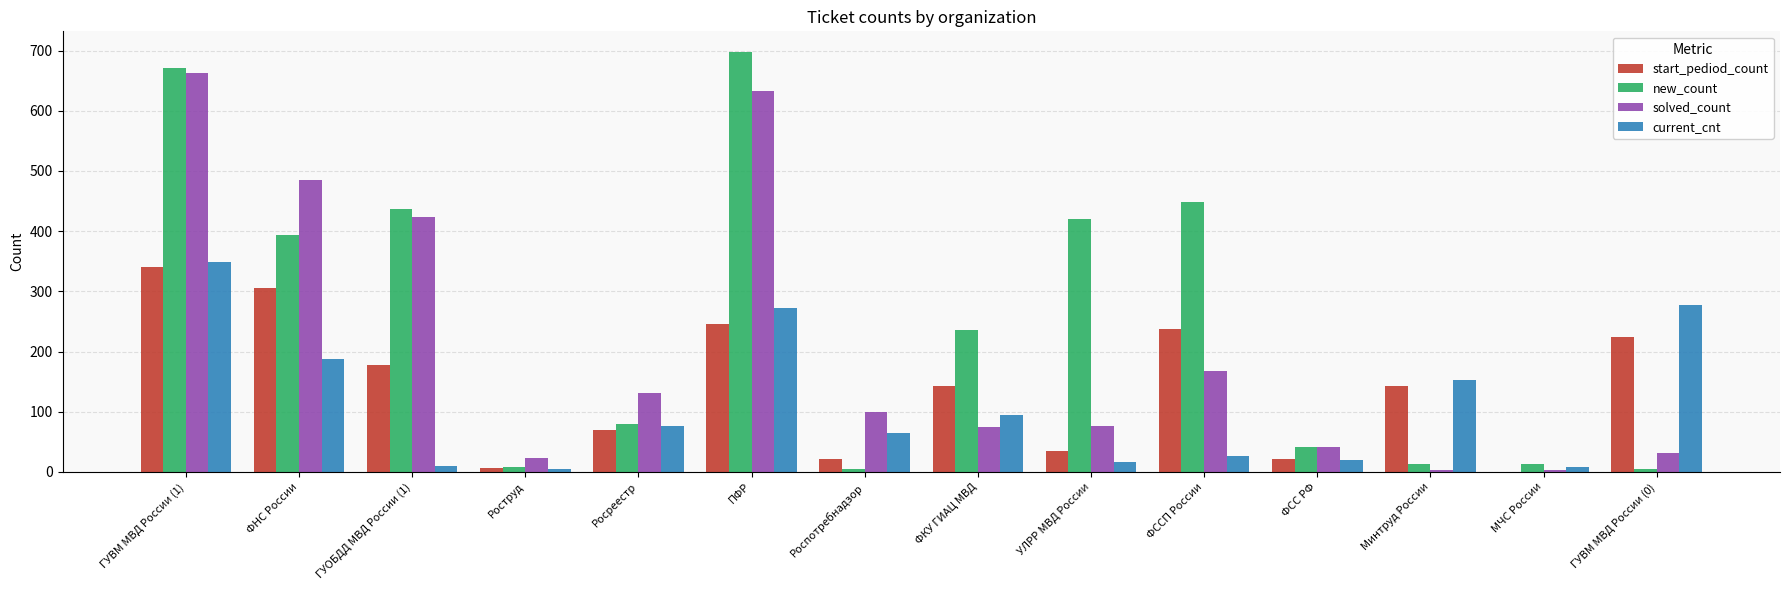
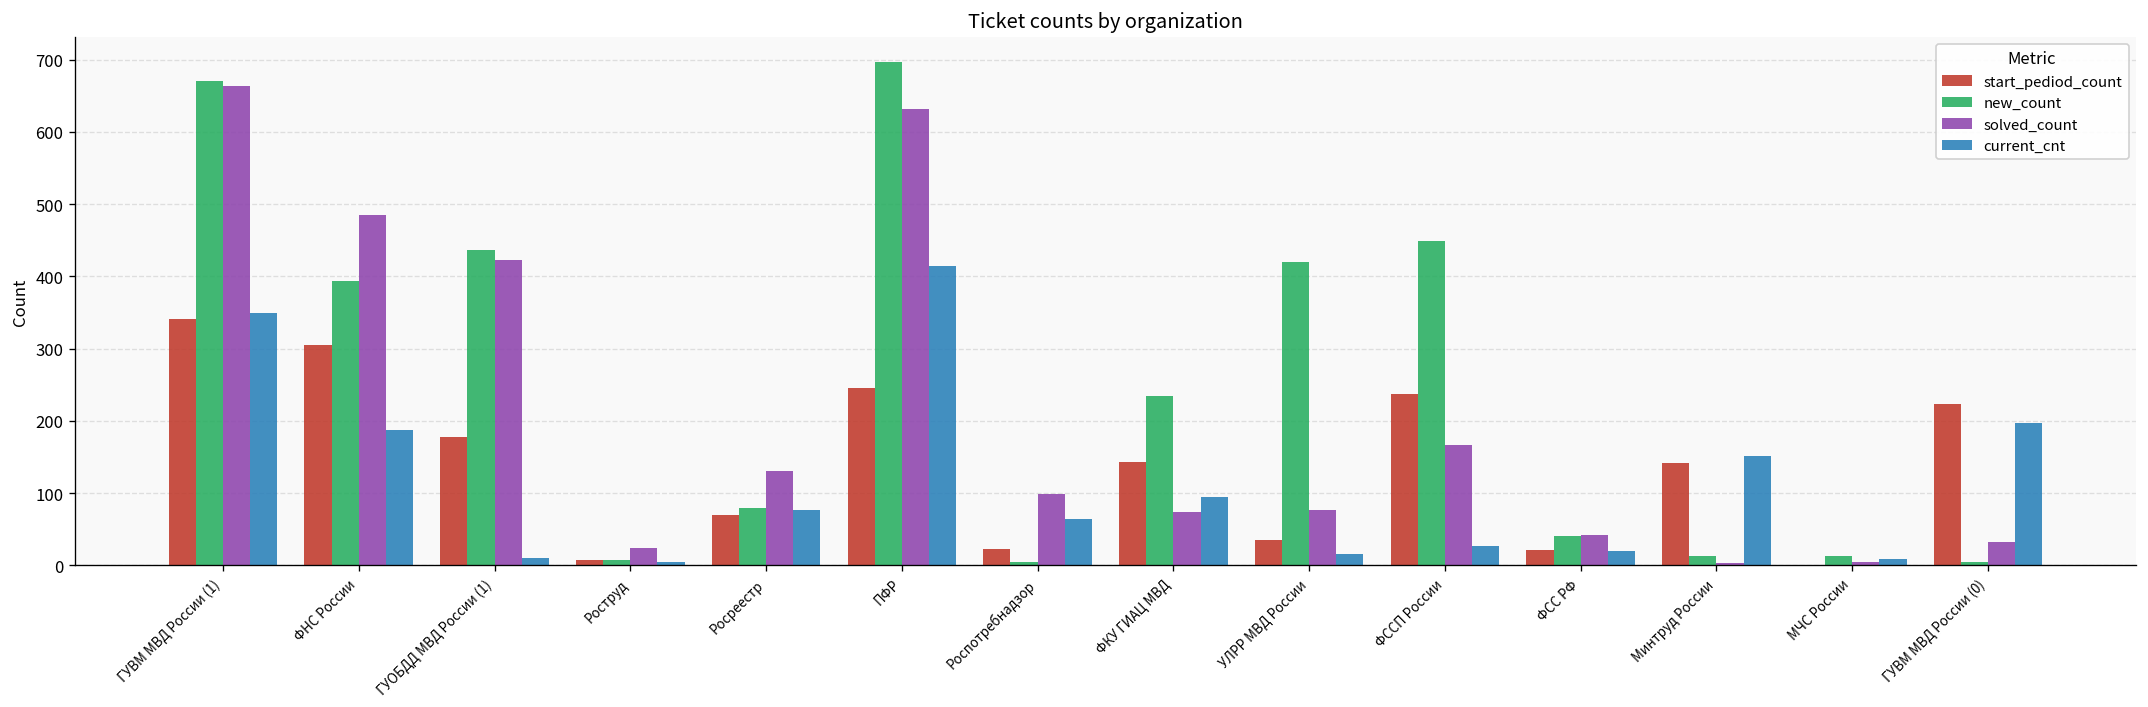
  {
    "start_pediod_count": {
      "ГУВМ МВД России (1)": 340,
      "ФНС России": 310,
      "ГУОБДД МВД России (1)": 180,
      "Роструд": 10,
      "Росреестр": 70,
      "ПФР": 250,
      "Роспотребнадзор": 20,
      "ФКУ ГИАЦ МВД": 140,
      "УЛРР МВД России": 40,
      "ФССП России": 240,
      "ФСС РФ": 20,
      "Минтруд России": 140,
      "МЧС России": 0,
      "ГУВМ МВД России (0)": 220
    },
    "new_count": {
      "ГУВМ МВД России (1)": 670,
      "ФНС России": 390,
      "ГУОБДД МВД России (1)": 440,
      "Роструд": 10,
      "Росреестр": 80,
      "ПФР": 700,
      "Роспотребнадзор": 10,
      "ФКУ ГИАЦ МВД": 240,
      "УЛРР МВД России": 420,
      "ФССП России": 450,
      "ФСС РФ": 40,
      "Минтруд России": 10,
      "МЧС России": 10,
      "ГУВМ МВД России (0)": 10
    },
    "solved_count": {
      "ГУВМ МВД России (1)": 660,
      "ФНС России": 490,
      "ГУОБДД МВД России (1)": 420,
      "Роструд": 20,
      "Росреестр": 130,
      "ПФР": 630,
      "Роспотребнадзор": 100,
      "ФКУ ГИАЦ МВД": 70,
      "УЛРР МВД России": 80,
      "ФССП России": 170,
      "ФСС РФ": 40,
      "ГУВМ МВД России (0)": 30
    },
    "current_cnt": {
      "ГУВМ МВД России (1)": 350,
      "ФНС России": 190,
      "ГУОБДД МВД России (1)": 10,
      "Роструд": 10,
      "Росреестр": 80,
-     "ПФР": 270,
+     "ПФР": 420,
      "Роспотребнадзор": 60,
      "ФКУ ГИАЦ МВД": 100,
      "УЛРР МВД России": 20,
      "ФССП России": 30,
      "ФСС РФ": 20,
      "Минтруд России": 150,
      "МЧС России": 10,
-     "ГУВМ МВД России (0)": 280
+     "ГУВМ МВД России (0)": 200
    }
  }
